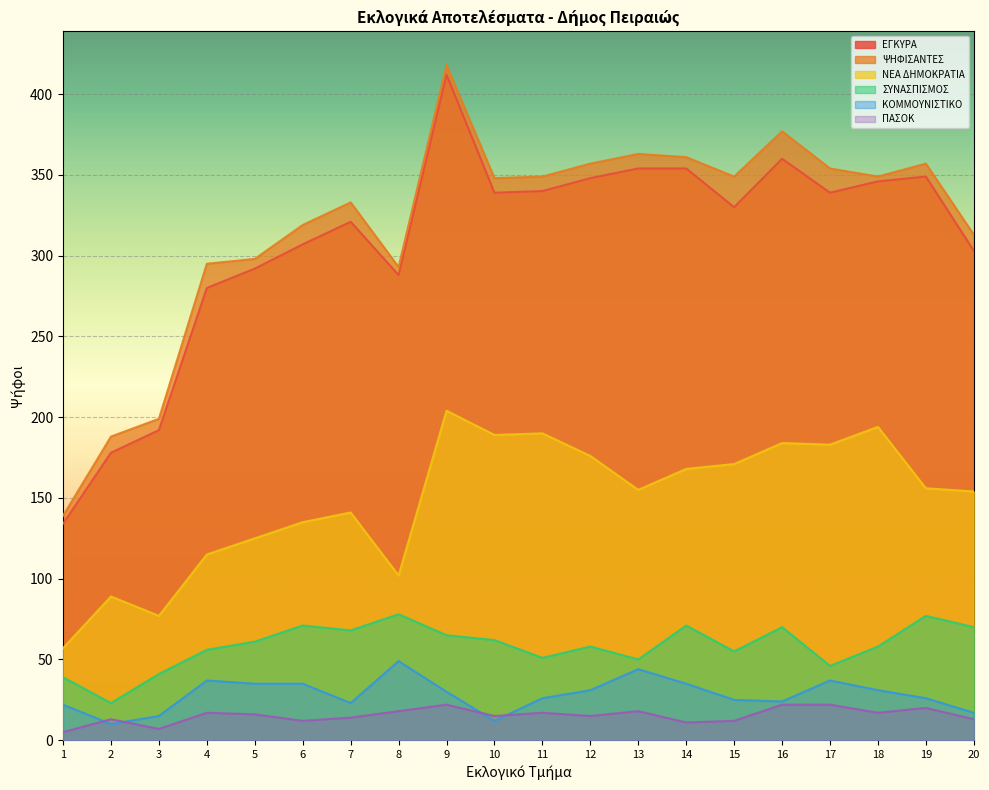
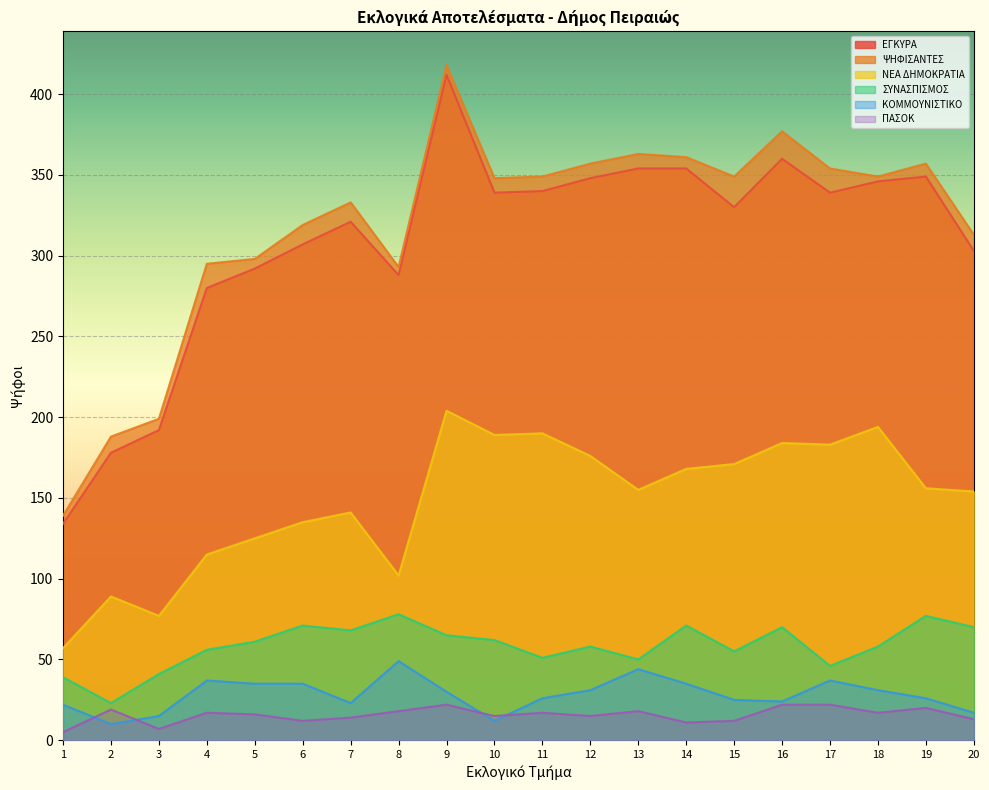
  {
    "ΝΕΑ ΔΗΜΟΚΡΑΤΙΑ": {
      "1": 57,
      "2": 89,
      "3": 77,
      "4": 115,
      "5": 125,
      "6": 135,
      "7": 141,
      "8": 102,
      "9": 204,
      "10": 189,
      "11": 190,
      "12": 176,
      "13": 155,
      "14": 168,
      "15": 171,
      "16": 184,
      "17": 183,
      "18": 194,
      "19": 156,
      "20": 154
    },
    "ΣΥΝΑΣΠΙΣΜΟΣ": {
      "1": 39,
      "2": 23,
      "3": 41,
      "4": 56,
      "5": 61,
      "6": 71,
      "7": 68,
      "8": 78,
      "9": 65,
      "10": 62,
      "11": 51,
      "12": 58,
      "13": 50,
      "14": 71,
      "15": 55,
      "16": 70,
      "17": 46,
      "18": 58,
      "19": 77,
      "20": 70
    },
    "ΚΟΜΜΟΥΝΙΣΤΙΚΟ": {
      "1": 22,
      "2": 10,
      "3": 15,
      "4": 37,
      "5": 35,
      "6": 35,
      "7": 23,
      "8": 49,
      "9": 30,
      "10": 12,
      "11": 26,
      "12": 31,
      "13": 44,
      "14": 35,
      "15": 25,
      "16": 24,
      "17": 37,
      "18": 31,
      "19": 26,
      "20": 17
    },
    "ΠΑΣΟΚ": {
      "1": 5,
-     "2": 13,
+     "2": 19,
      "3": 7,
      "4": 17,
      "5": 16,
      "6": 12,
      "7": 14,
      "8": 18,
      "9": 22,
      "10": 15,
      "11": 17,
      "12": 15,
      "13": 18,
      "14": 11,
      "15": 12,
      "16": 22,
      "17": 22,
      "18": 17,
      "19": 20,
      "20": 13
    }
  }
